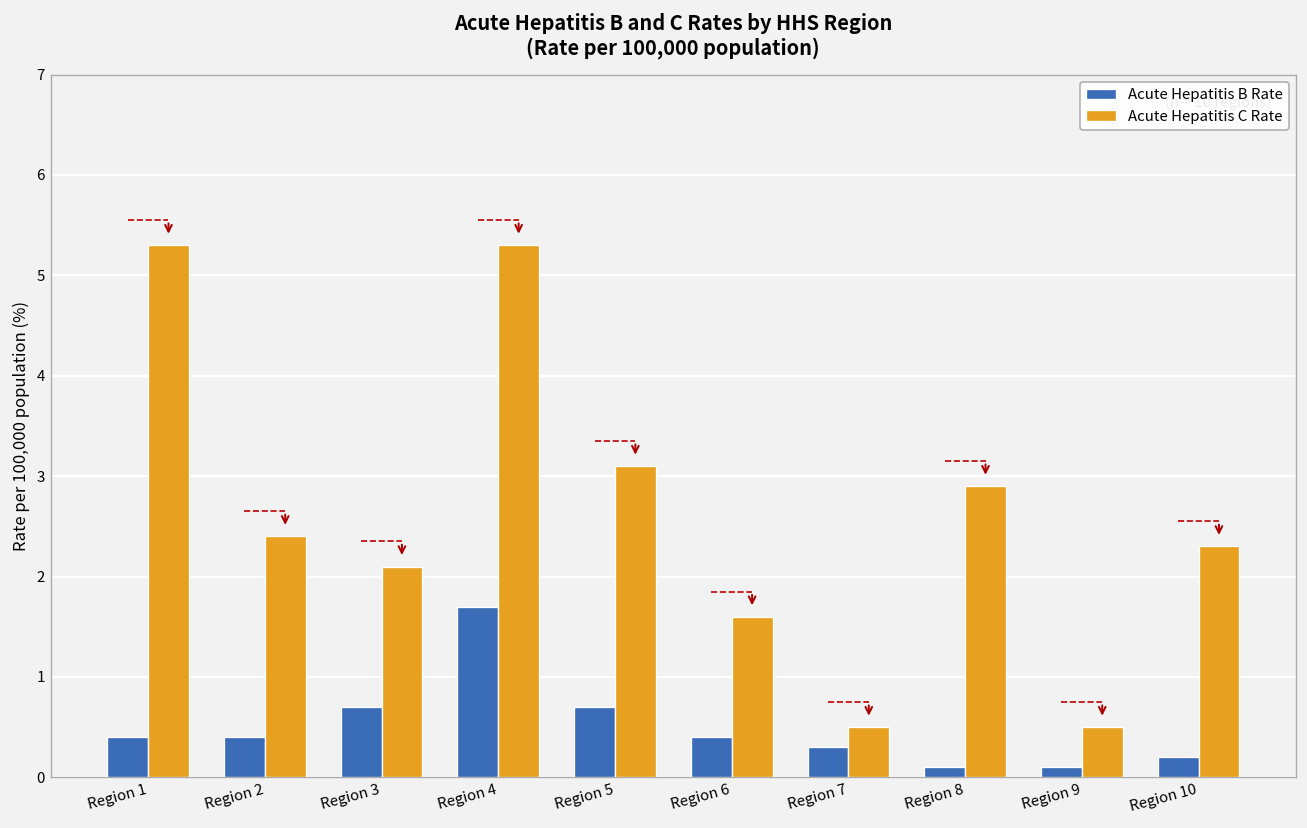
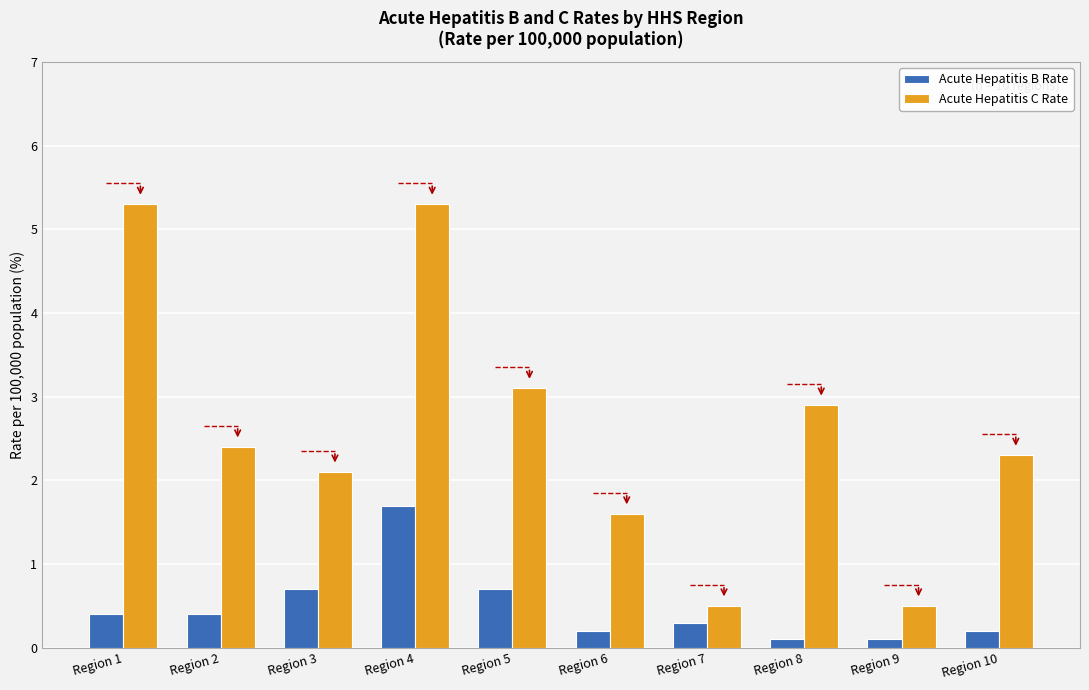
  {
    "Acute Hepatitis B Rate": {
      "Region 1": 0.4,
      "Region 2": 0.4,
      "Region 3": 0.7,
      "Region 4": 1.7,
      "Region 5": 0.7,
-     "Region 6": 0.4,
+     "Region 6": 0.2,
      "Region 7": 0.3,
      "Region 8": 0.1,
      "Region 9": 0.1,
      "Region 10": 0.2
    },
    "Acute Hepatitis C Rate": {
      "Region 1": 5.3,
      "Region 2": 2.4,
      "Region 3": 2.1,
      "Region 4": 5.3,
      "Region 5": 3.1,
      "Region 6": 1.6,
      "Region 7": 0.5,
      "Region 8": 2.9,
      "Region 9": 0.5,
      "Region 10": 2.3
    }
  }
